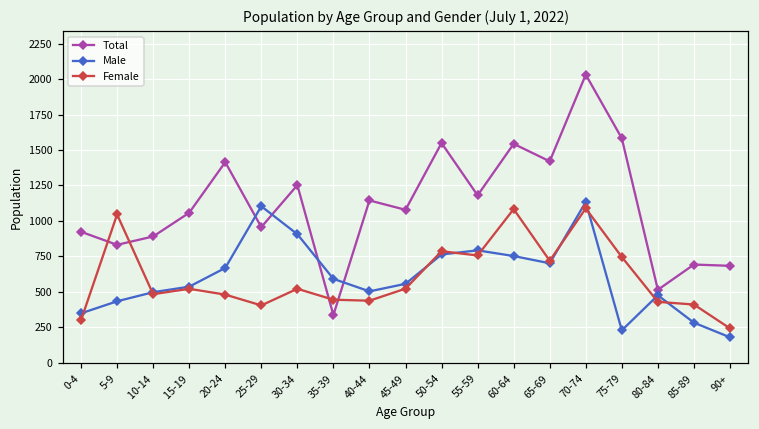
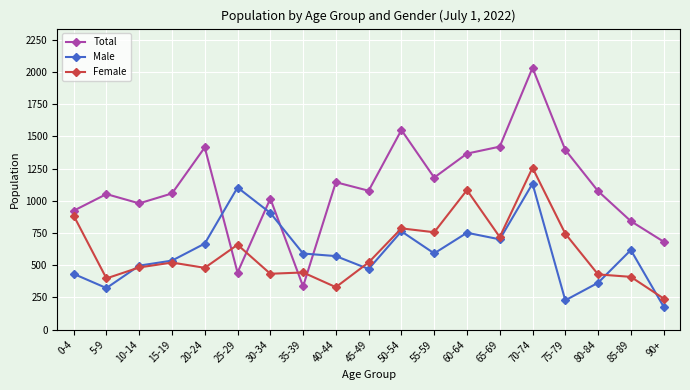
  {
    "Total": {
      "0-4": 920,
-     "5-9": 830,
-     "10-14": 890,
+     "5-9": 1050,
+     "10-14": 980,
      "15-19": 1060,
      "20-24": 1410,
-     "25-29": 960,
-     "30-34": 1250,
+     "25-29": 440,
+     "30-34": 1020,
      "35-39": 340,
      "40-44": 1140,
      "45-49": 1080,
      "50-54": 1550,
      "55-59": 1180,
-     "60-64": 1540,
+     "60-64": 1370,
      "65-69": 1420,
      "70-74": 2030,
-     "75-79": 1580,
-     "80-84": 510,
-     "85-89": 690,
+     "75-79": 1400,
+     "80-84": 1080,
+     "85-89": 840,
      "90+": 680
    },
    "Male": {
-     "0-4": 350,
-     "5-9": 430,
+     "0-4": 430,
+     "5-9": 320,
      "20-24": 670,
      "25-29": 1100,
      "30-34": 910,
      "35-39": 590,
-     "40-44": 500,
-     "45-49": 560,
+     "40-44": 570,
+     "45-49": 470,
      "50-54": 760,
-     "55-59": 790,
+     "55-59": 590,
      "60-64": 750,
      "70-74": 1130,
      "75-79": 230,
-     "80-84": 480,
-     "85-89": 280,
+     "80-84": 360,
+     "85-89": 620,
      "90+": 180
    },
    "Female": {
-     "0-4": 300,
-     "5-9": 1050,
+     "0-4": 890,
+     "5-9": 400,
      "20-24": 480,
-     "25-29": 400,
-     "30-34": 520,
+     "25-29": 660,
+     "30-34": 430,
      "35-39": 440,
-     "40-44": 440,
+     "40-44": 330,
      "45-49": 520,
      "50-54": 790,
      "55-59": 760,
      "60-64": 1080,
-     "70-74": 1090,
+     "70-74": 1260,
      "75-79": 750,
      "80-84": 430,
      "85-89": 410,
      "90+": 240
    }
  }
